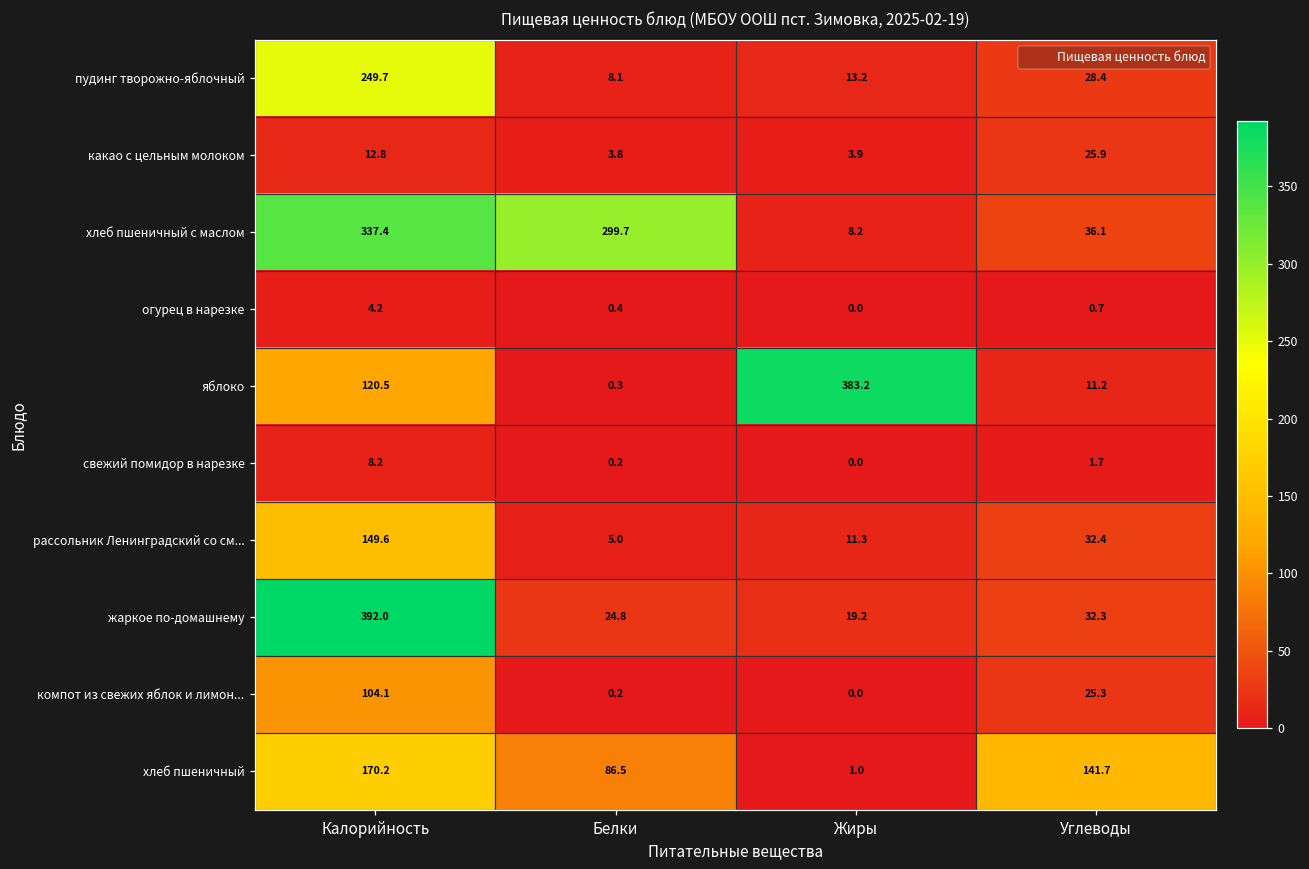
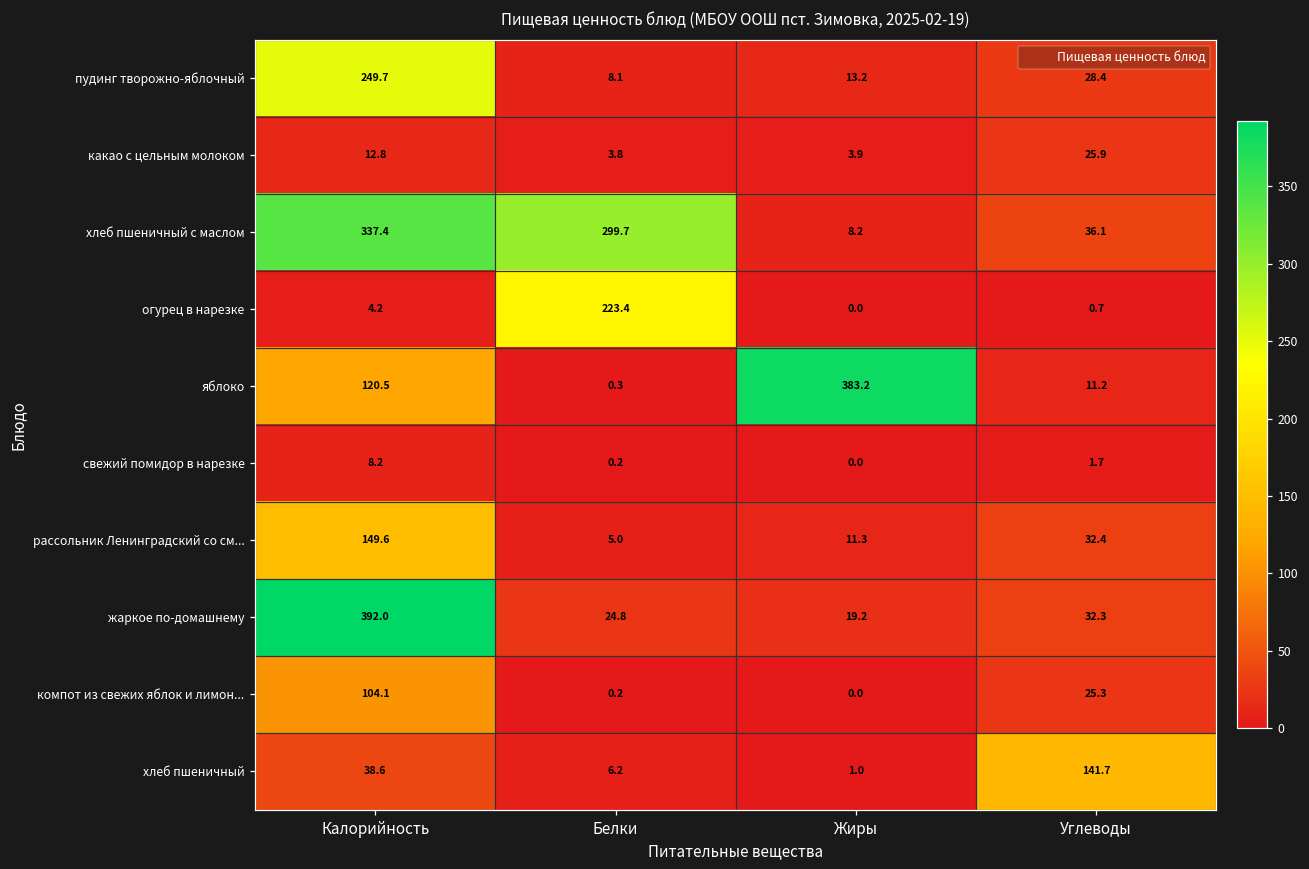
  {
    "пудинг творожно-яблочный": {
      "Калорийность": 249.7,
      "Белки": 8.1,
      "Жиры": 13.2,
      "Углеводы": 28.4
    },
    "какао с цельным молоком": {
      "Калорийность": 12.8,
      "Белки": 3.8,
      "Жиры": 3.9,
      "Углеводы": 25.9
    },
    "хлеб пшеничный с маслом": {
      "Калорийность": 337.4,
      "Белки": 299.7,
      "Жиры": 8.2,
      "Углеводы": 36.1
    },
    "огурец в нарезке": {
      "Калорийность": 4.2,
-     "Белки": 0.4,
+     "Белки": 223.4,
      "Жиры": 0.0,
      "Углеводы": 0.7
    },
    "яблоко": {
      "Калорийность": 120.5,
      "Белки": 0.3,
      "Жиры": 383.2,
      "Углеводы": 11.2
    },
    "свежий помидор в нарезке": {
      "Калорийность": 8.2,
      "Белки": 0.2,
      "Жиры": 0.0,
      "Углеводы": 1.7
    },
    "рассольник Ленинградский со см...": {
      "Калорийность": 149.6,
      "Белки": 5.0,
      "Жиры": 11.3,
      "Углеводы": 32.4
    },
    "жаркое по-домашнему": {
      "Калорийность": 392.0,
      "Белки": 24.8,
      "Жиры": 19.2,
      "Углеводы": 32.3
    },
    "компот из свежих яблок и лимон...": {
      "Калорийность": 104.1,
      "Белки": 0.2,
      "Жиры": 0.0,
      "Углеводы": 25.3
    },
    "хлеб пшеничный": {
-     "Калорийность": 170.2,
-     "Белки": 86.5,
+     "Калорийность": 38.6,
+     "Белки": 6.2,
      "Жиры": 1.0,
      "Углеводы": 141.7
    }
  }
